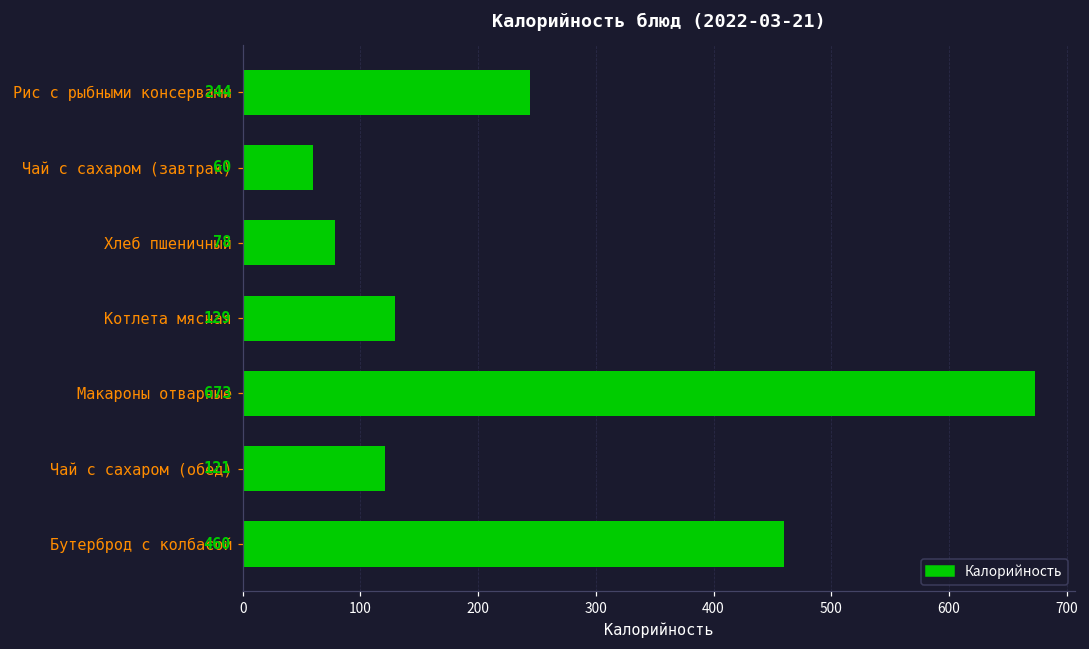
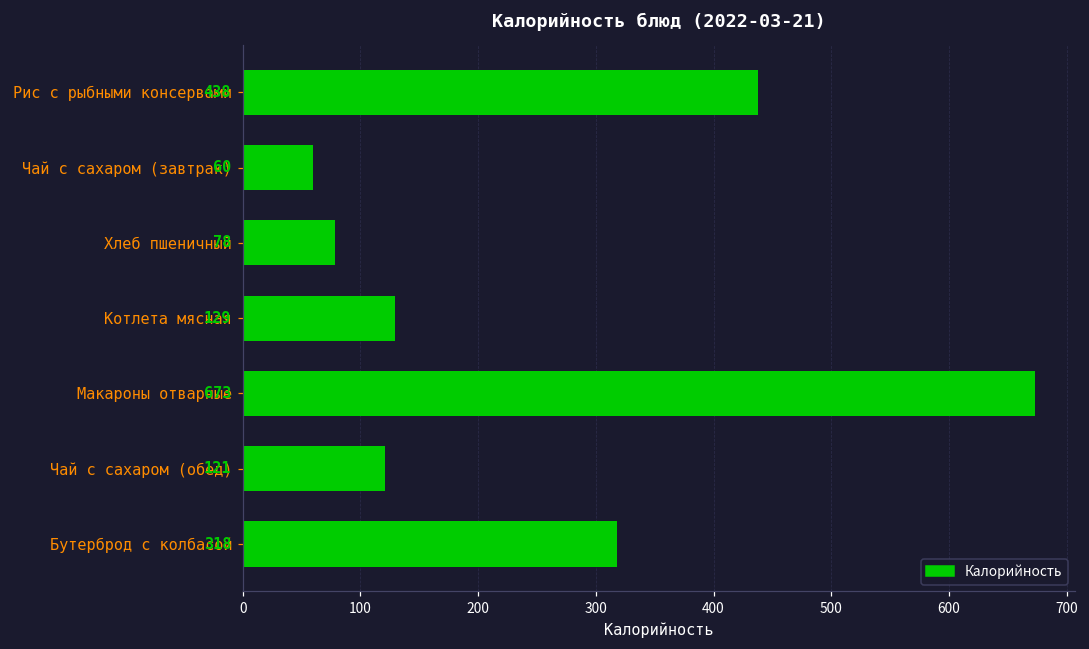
  {
-   "Рис с рыбными консервами": 244,
-   "Бутерброд с колбасой": 460
+   "Рис с рыбными консервами": 438,
+   "Бутерброд с колбасой": 318
  }
